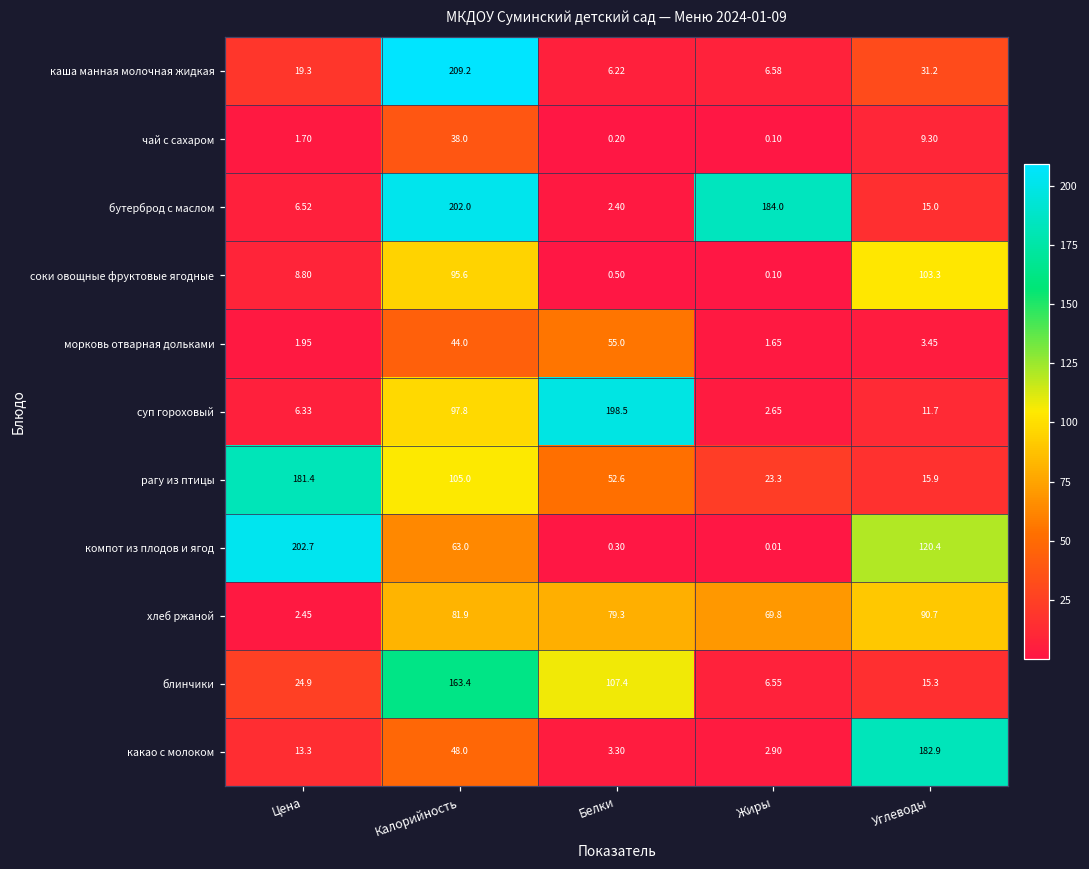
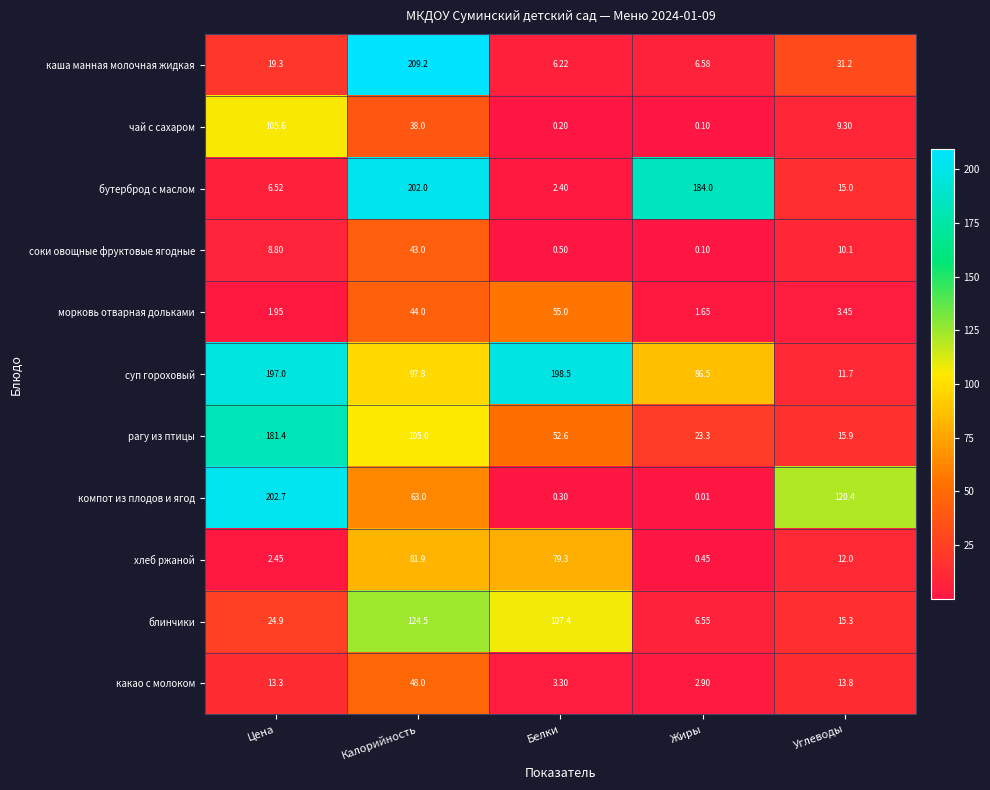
  {
    "каша манная молочная жидкая": {
      "Цена": 19.3,
      "Калорийность": 209.2,
      "Белки": 6.22,
      "Жиры": 6.58,
      "Углеводы": 31.2
    },
    "чай с сахаром": {
-     "Цена": 1.70,
+     "Цена": 105.6,
      "Калорийность": 38.0,
      "Белки": 0.20,
      "Жиры": 0.10,
      "Углеводы": 9.30
    },
    "бутерброд с маслом": {
      "Цена": 6.52,
      "Калорийность": 202.0,
      "Белки": 2.40,
      "Жиры": 184.0,
      "Углеводы": 15.0
    },
    "соки овощные фруктовые ягодные": {
      "Цена": 8.80,
-     "Калорийность": 95.6,
+     "Калорийность": 43.0,
      "Белки": 0.50,
      "Жиры": 0.10,
-     "Углеводы": 103.3
+     "Углеводы": 10.1
    },
    "морковь отварная дольками": {
      "Цена": 1.95,
      "Калорийность": 44.0,
      "Белки": 55.0,
      "Жиры": 1.65,
      "Углеводы": 3.45
    },
    "суп гороховый": {
-     "Цена": 6.33,
+     "Цена": 197.0,
      "Калорийность": 97.8,
      "Белки": 198.5,
-     "Жиры": 2.65,
+     "Жиры": 86.5,
      "Углеводы": 11.7
    },
    "рагу из птицы": {
      "Цена": 181.4,
      "Калорийность": 105.0,
      "Белки": 52.6,
      "Жиры": 23.3,
      "Углеводы": 15.9
    },
    "компот из плодов и ягод": {
      "Цена": 202.7,
      "Калорийность": 63.0,
      "Белки": 0.30,
      "Жиры": 0.01,
      "Углеводы": 120.4
    },
    "хлеб ржаной": {
      "Цена": 2.45,
      "Калорийность": 81.9,
      "Белки": 79.3,
-     "Жиры": 69.8,
-     "Углеводы": 90.7
+     "Жиры": 0.45,
+     "Углеводы": 12.0
    },
    "блинчики": {
      "Цена": 24.9,
-     "Калорийность": 163.4,
+     "Калорийность": 124.5,
      "Белки": 107.4,
      "Жиры": 6.55,
      "Углеводы": 15.3
    },
    "какао с молоком": {
      "Цена": 13.3,
      "Калорийность": 48.0,
      "Белки": 3.30,
      "Жиры": 2.90,
-     "Углеводы": 182.9
+     "Углеводы": 13.8
    }
  }
